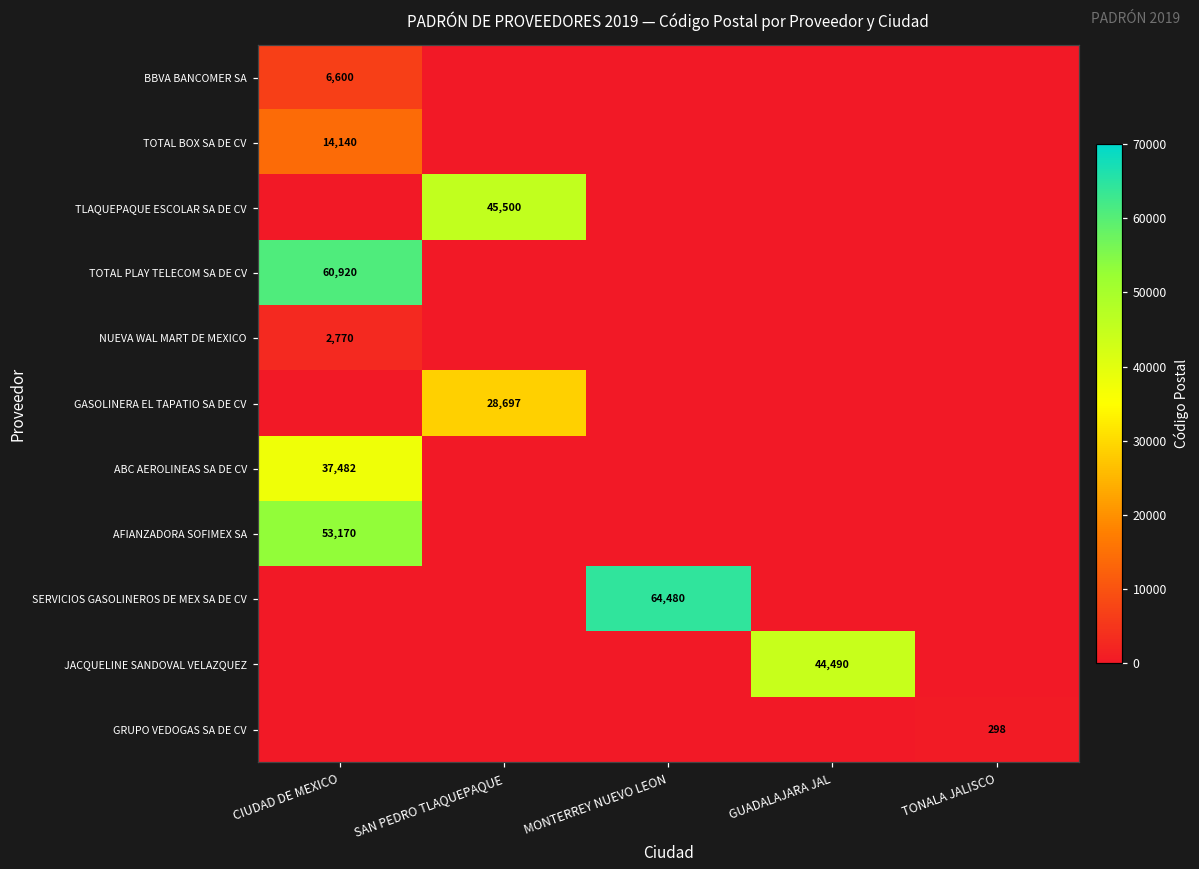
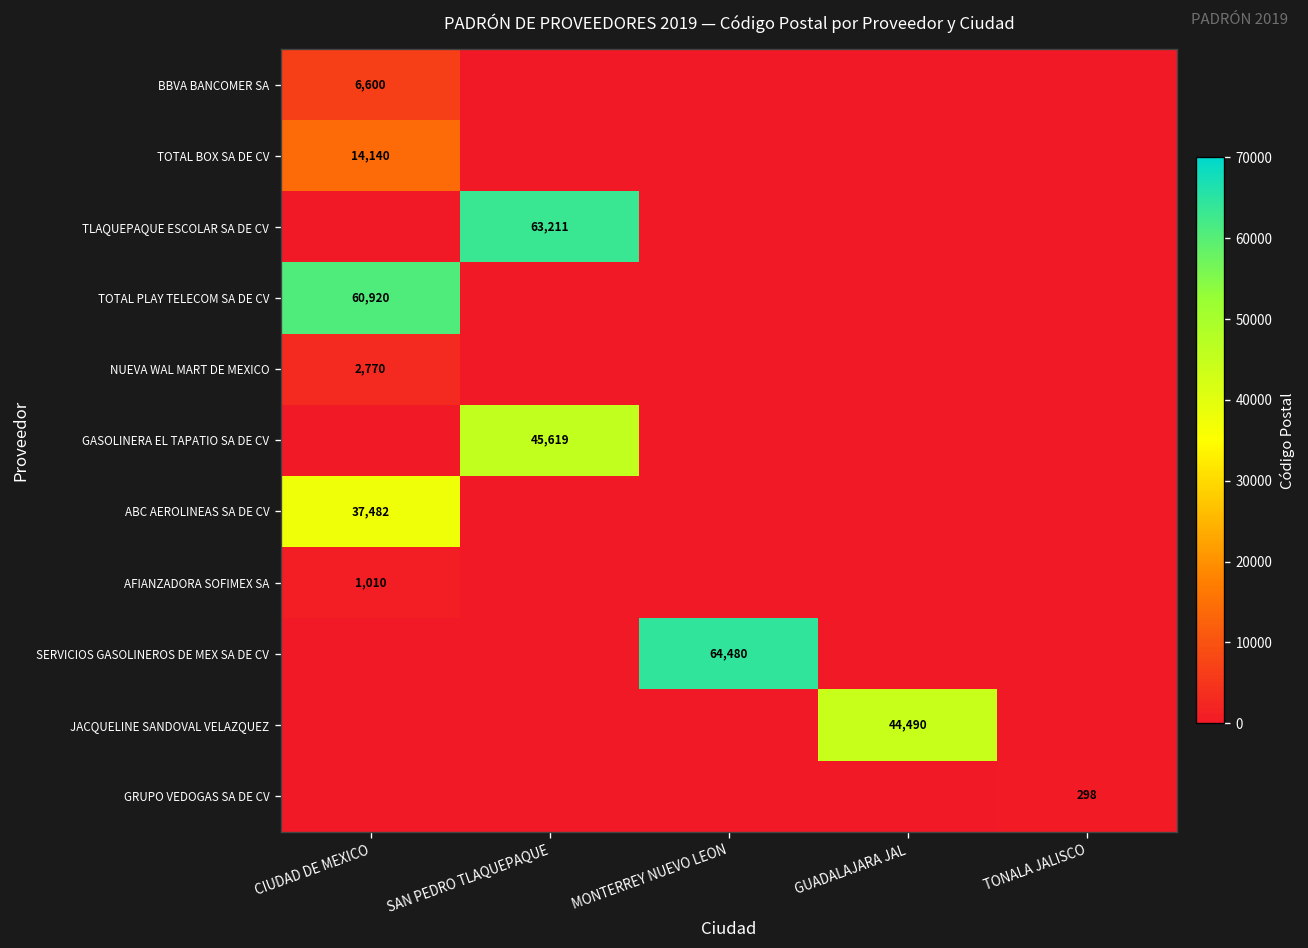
  {
    "BBVA BANCOMER SA": {
      "CIUDAD DE MEXICO": "6,600"
    },
    "TOTAL BOX SA DE CV": {
      "CIUDAD DE MEXICO": "14,140"
    },
    "TLAQUEPAQUE ESCOLAR SA DE CV": {
-     "SAN PEDRO TLAQUEPAQUE": "45,500"
+     "SAN PEDRO TLAQUEPAQUE": "63,211"
    },
    "TOTAL PLAY TELECOM SA DE CV": {
      "CIUDAD DE MEXICO": "60,920"
    },
    "NUEVA WAL MART DE MEXICO": {
      "CIUDAD DE MEXICO": "2,770"
    },
    "GASOLINERA EL TAPATIO SA DE CV": {
-     "SAN PEDRO TLAQUEPAQUE": "28,697"
+     "SAN PEDRO TLAQUEPAQUE": "45,619"
    },
    "ABC AEROLINEAS SA DE CV": {
      "CIUDAD DE MEXICO": "37,482"
    },
    "AFIANZADORA SOFIMEX SA": {
-     "CIUDAD DE MEXICO": "53,170"
+     "CIUDAD DE MEXICO": "1,010"
    },
    "SERVICIOS GASOLINEROS DE MEX SA DE CV": {
      "MONTERREY NUEVO LEON": "64,480"
    },
    "JACQUELINE SANDOVAL VELAZQUEZ": {
      "GUADALAJARA JAL": "44,490"
    },
    "GRUPO VEDOGAS SA DE CV": {
      "TONALA JALISCO": "298"
    }
  }
